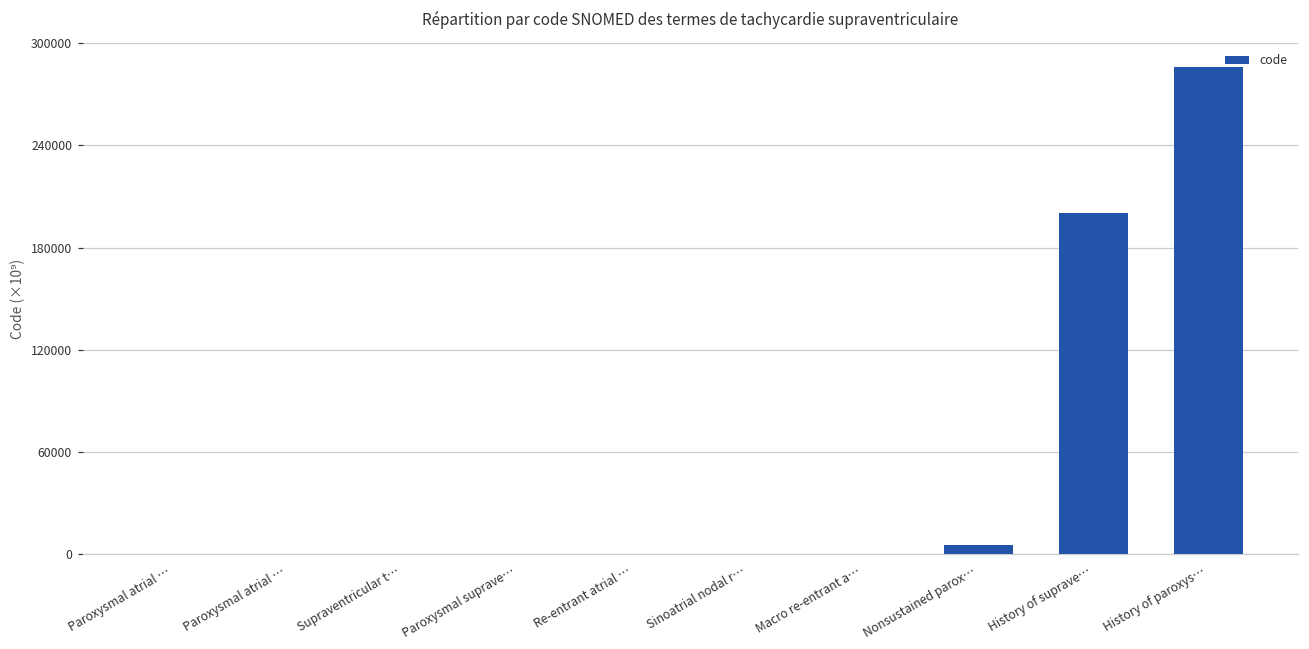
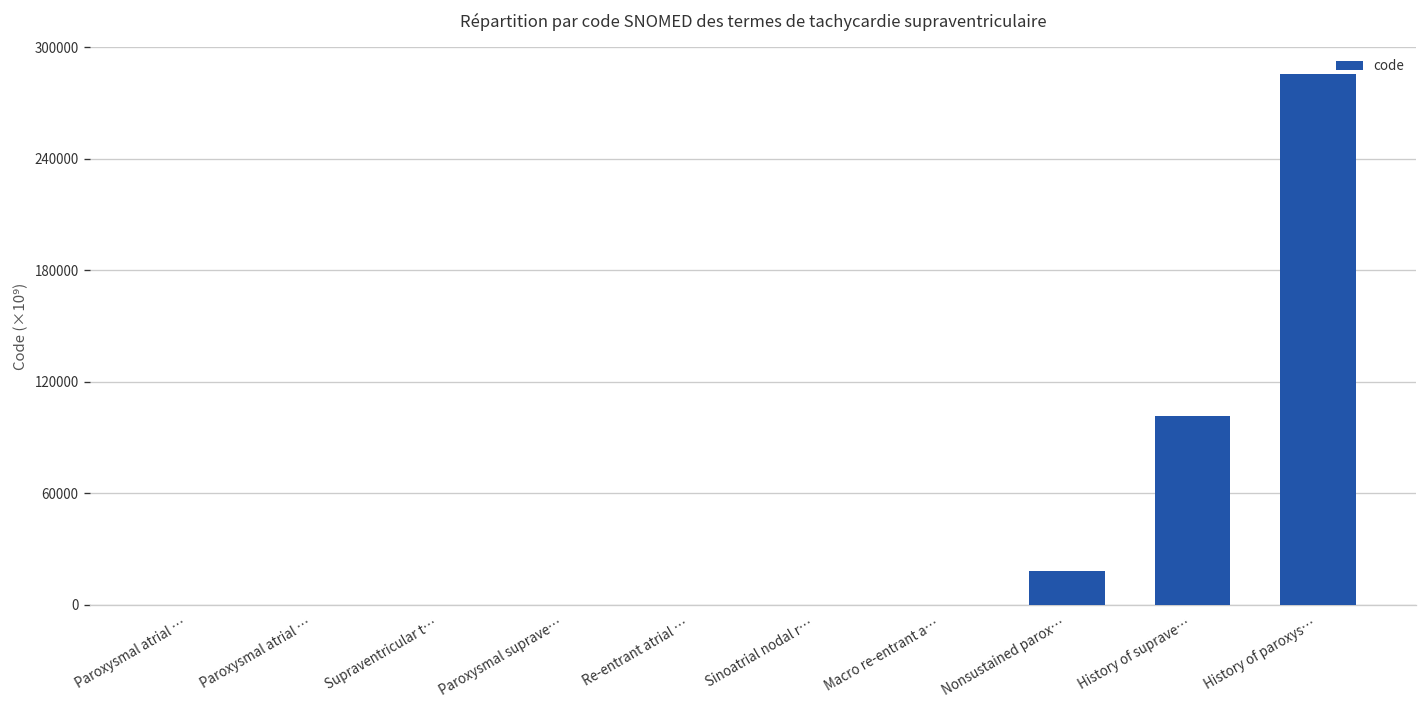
  {
-   "Nonsustained parox…": 6000,
-   "History of suprave…": 200000,
+   "Nonsustained parox…": 18000,
+   "History of suprave…": 101000,
    "History of paroxys…": 286000
  }
